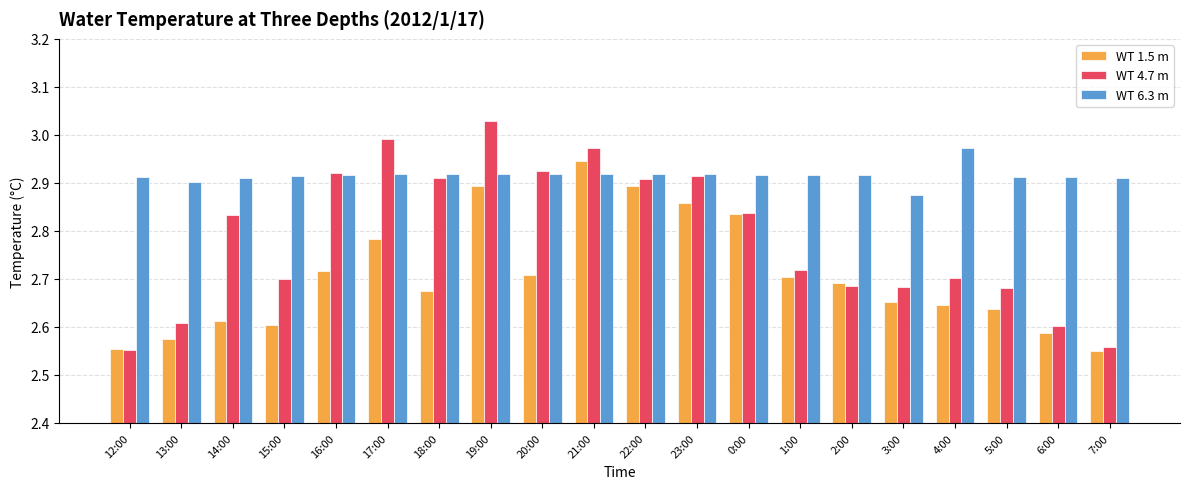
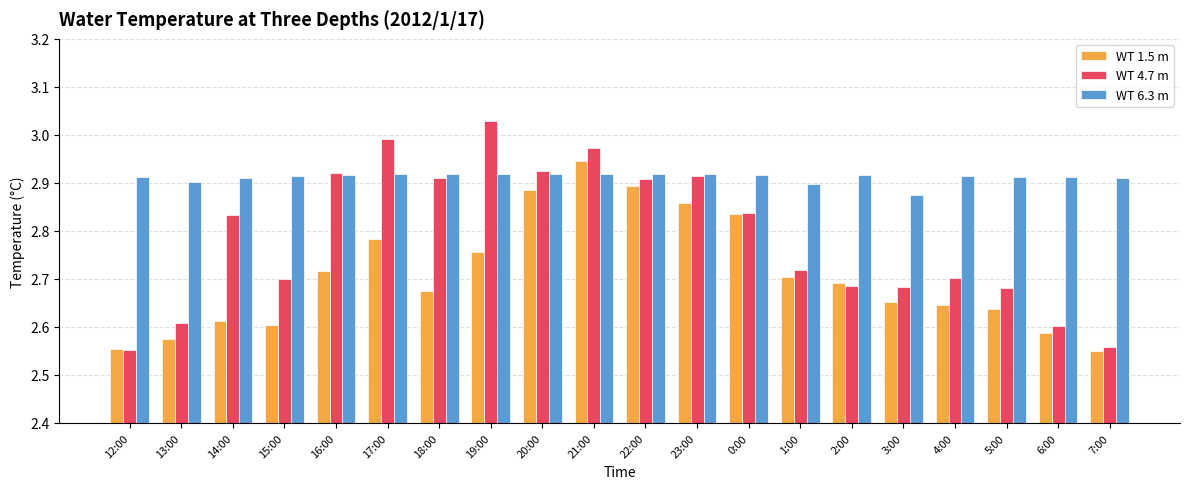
  {
    "WT 1.5 m": {
      "12:00": 2.55,
      "13:00": 2.58,
      "14:00": 2.61,
      "15:00": 2.60,
      "16:00": 2.72,
      "17:00": 2.78,
      "18:00": 2.67,
-     "19:00": 2.89,
-     "20:00": 2.71,
+     "19:00": 2.76,
+     "20:00": 2.89,
      "21:00": 2.95,
      "22:00": 2.89,
      "23:00": 2.86,
      "0:00": 2.84,
      "1:00": 2.71,
      "2:00": 2.69,
      "3:00": 2.65,
      "4:00": 2.65,
      "5:00": 2.64,
      "6:00": 2.59,
      "7:00": 2.55
    },
    "WT 4.7 m": {
      "12:00": 2.55,
      "13:00": 2.61,
      "14:00": 2.83,
      "15:00": 2.70,
      "16:00": 2.92,
      "17:00": 2.99,
      "18:00": 2.91,
      "19:00": 3.03,
      "20:00": 2.92,
      "21:00": 2.97,
      "22:00": 2.91,
      "23:00": 2.92,
      "0:00": 2.84,
      "1:00": 2.72,
      "2:00": 2.69,
      "3:00": 2.68,
      "4:00": 2.70,
      "5:00": 2.68,
      "6:00": 2.60,
      "7:00": 2.56
    },
    "WT 6.3 m": {
      "12:00": 2.91,
      "13:00": 2.90,
      "14:00": 2.91,
      "15:00": 2.92,
      "16:00": 2.92,
      "17:00": 2.92,
      "18:00": 2.92,
      "19:00": 2.92,
      "20:00": 2.92,
      "21:00": 2.92,
      "22:00": 2.92,
      "23:00": 2.92,
      "0:00": 2.92,
-     "1:00": 2.92,
+     "1:00": 2.90,
      "2:00": 2.92,
      "3:00": 2.87,
-     "4:00": 2.97,
+     "4:00": 2.91,
      "5:00": 2.91,
      "6:00": 2.91,
      "7:00": 2.91
    }
  }
